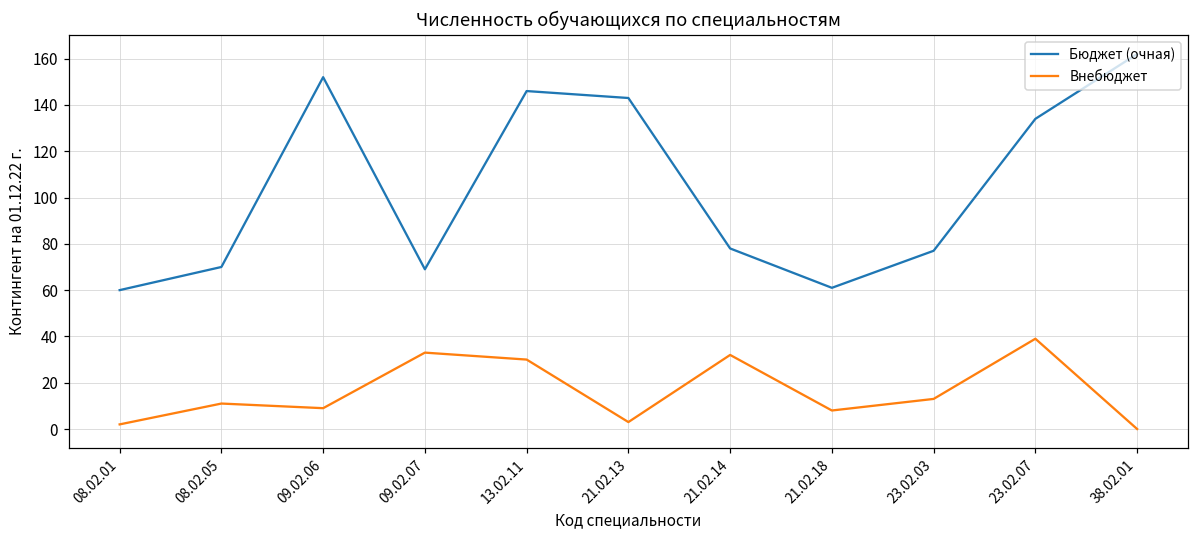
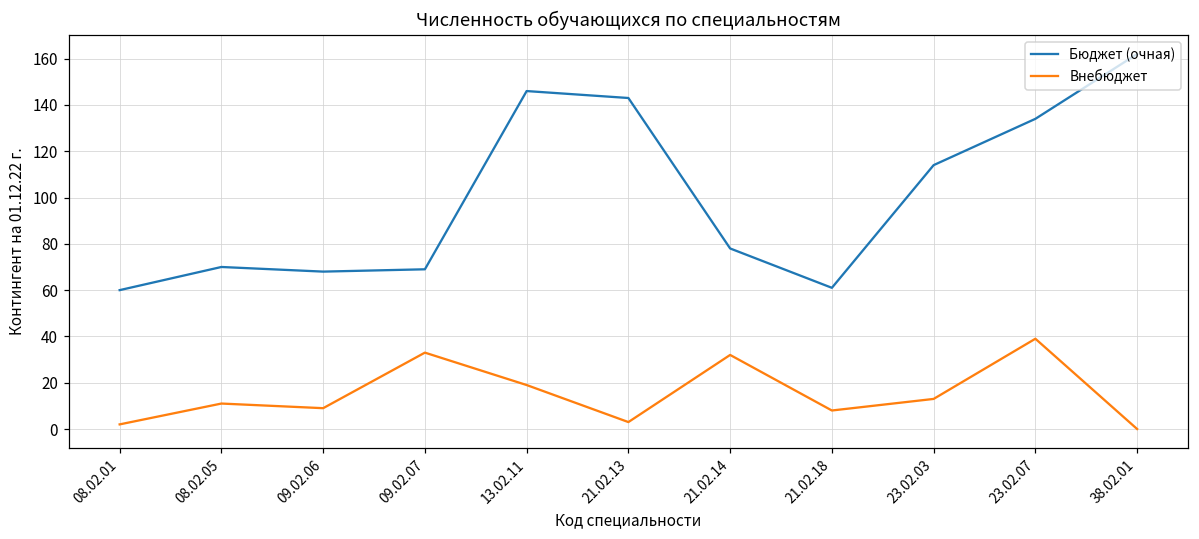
  {
    "Бюджет (очная)": {
      "08.02.01": 60,
      "08.02.05": 70,
-     "09.02.06": 152,
+     "09.02.06": 68,
      "09.02.07": 69,
      "13.02.11": 146,
      "21.02.13": 143,
      "21.02.14": 78,
      "21.02.18": 61,
-     "23.02.03": 77,
+     "23.02.03": 114,
      "23.02.07": 134
    },
    "Внебюджет": {
      "08.02.01": 2,
      "08.02.05": 11,
      "09.02.06": 9,
      "09.02.07": 33,
-     "13.02.11": 30,
+     "13.02.11": 19,
      "21.02.13": 3,
      "21.02.14": 32,
      "21.02.18": 8,
      "23.02.03": 13,
      "23.02.07": 39,
      "38.02.01": 0
    }
  }
